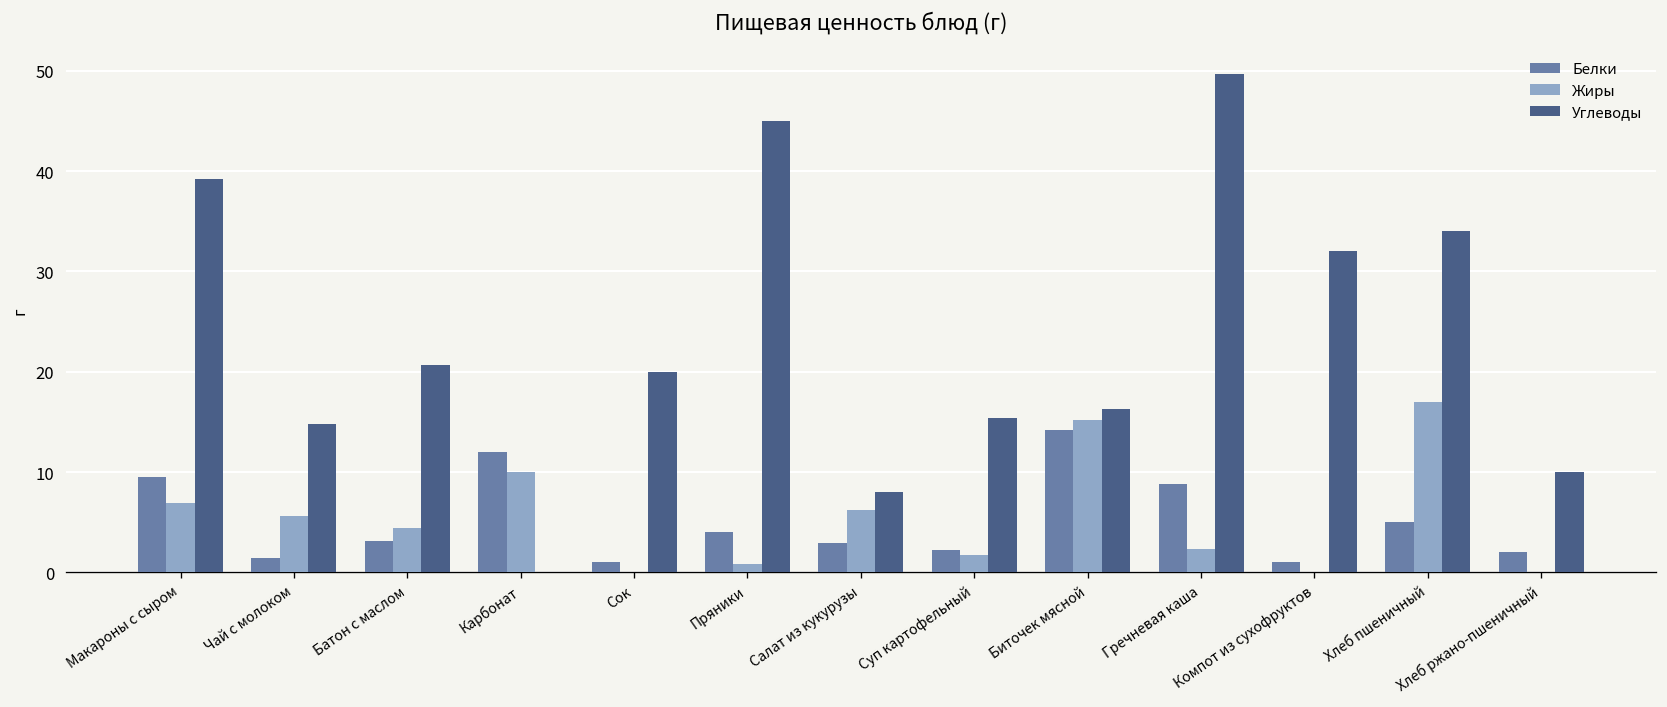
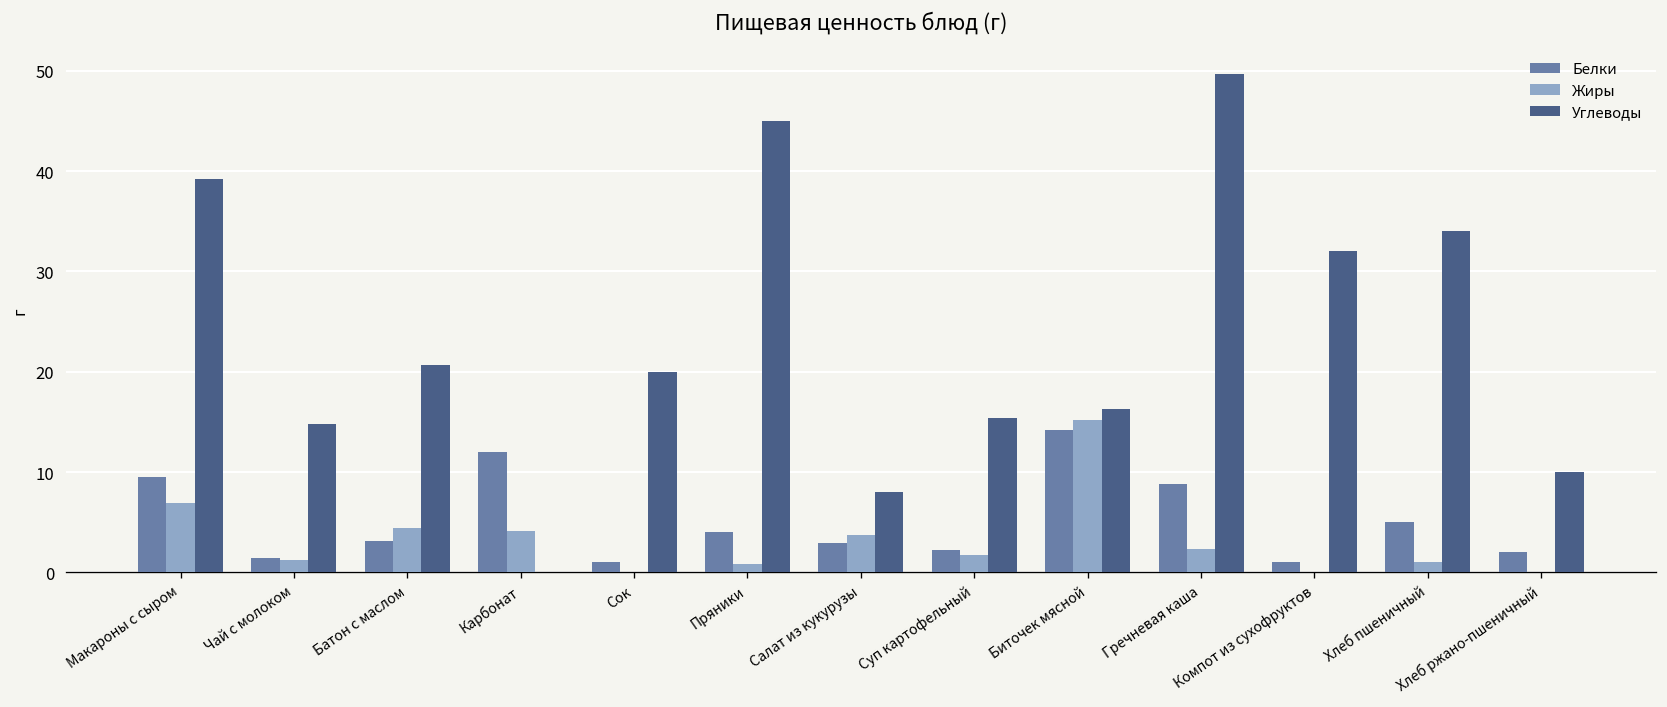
  {
    "Жиры": {
      "Макароны с сыром": 7,
-     "Чай с молоком": 6,
+     "Чай с молоком": 1,
      "Батон с маслом": 4,
-     "Карбонат": 10,
+     "Карбонат": 4,
      "Сок": 0,
      "Пряники": 1,
-     "Салат из кукурузы": 6,
+     "Салат из кукурузы": 4,
      "Суп картофельный": 2,
      "Биточек мясной": 15,
      "Гречневая каша": 2,
      "Компот из сухофруктов": 0,
-     "Хлеб пшеничный": 17,
+     "Хлеб пшеничный": 1,
      "Хлеб ржано-пшеничный": 0
    }
  }
